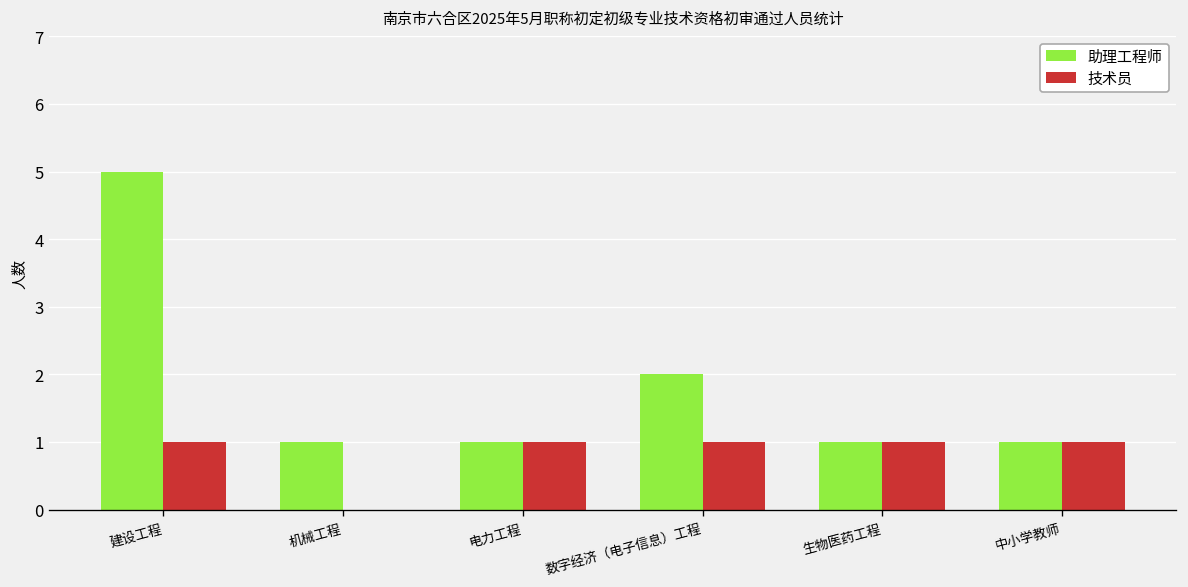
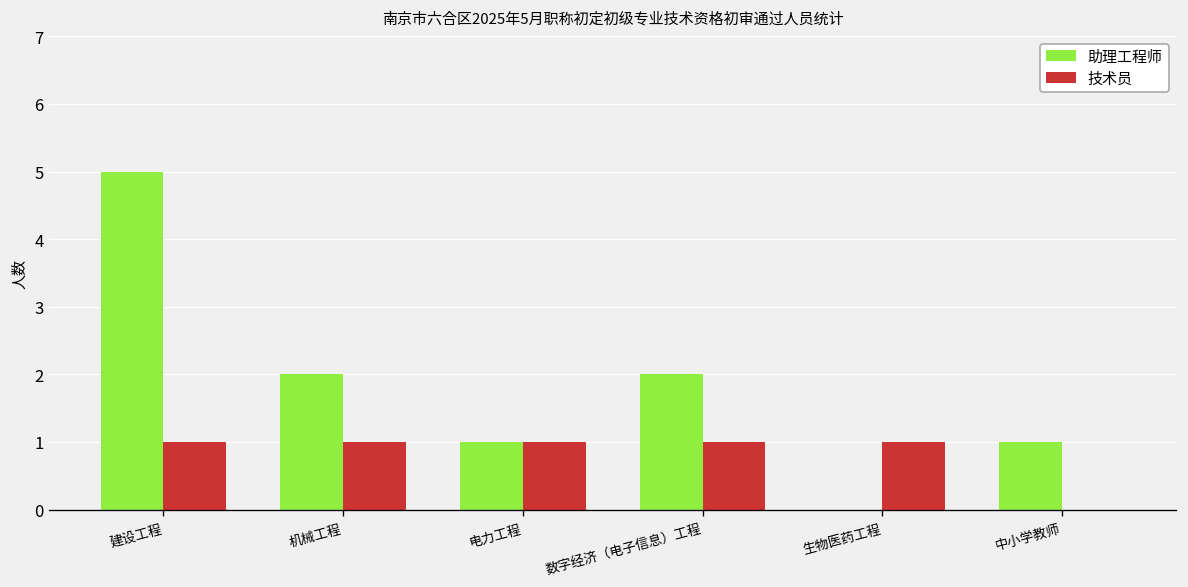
  {
    "助理工程师": {
      "建设工程": 5,
-     "机械工程": 1,
+     "机械工程": 2,
      "电力工程": 1,
      "数字经济（电子信息）工程": 2,
-     "生物医药工程": 1,
+     "生物医药工程": 0,
      "中小学教师": 1
    },
    "技术员": {
      "建设工程": 1,
-     "机械工程": 0,
+     "机械工程": 1,
      "电力工程": 1,
      "数字经济（电子信息）工程": 1,
      "生物医药工程": 1,
-     "中小学教师": 1
+     "中小学教师": 0
    }
  }
